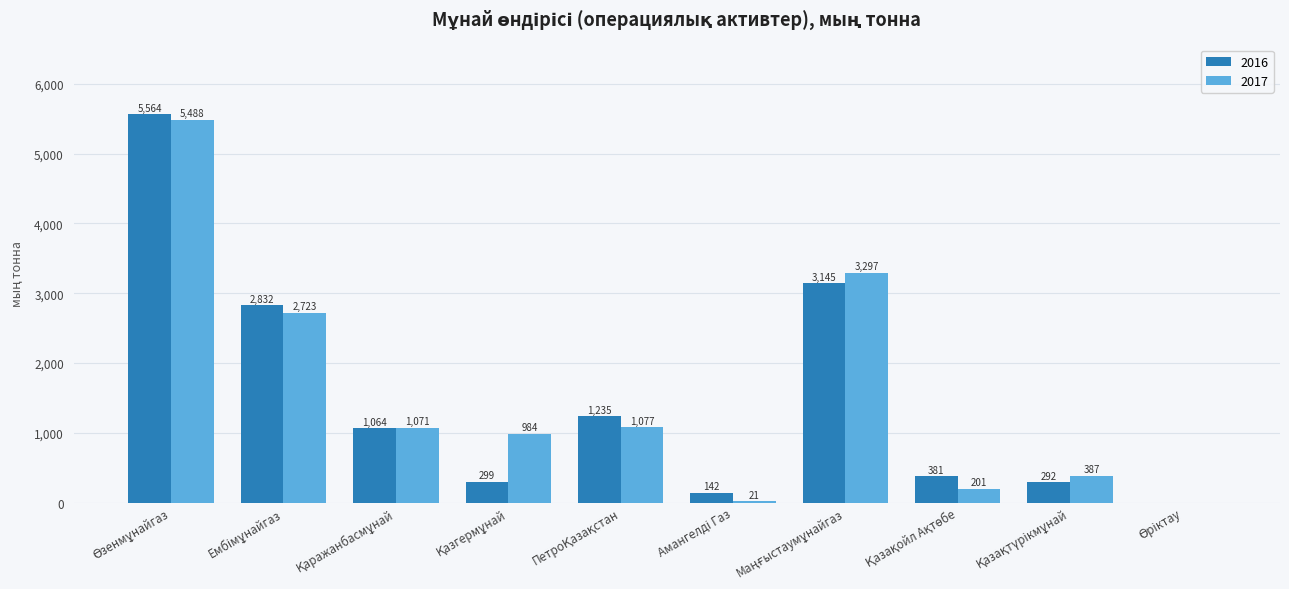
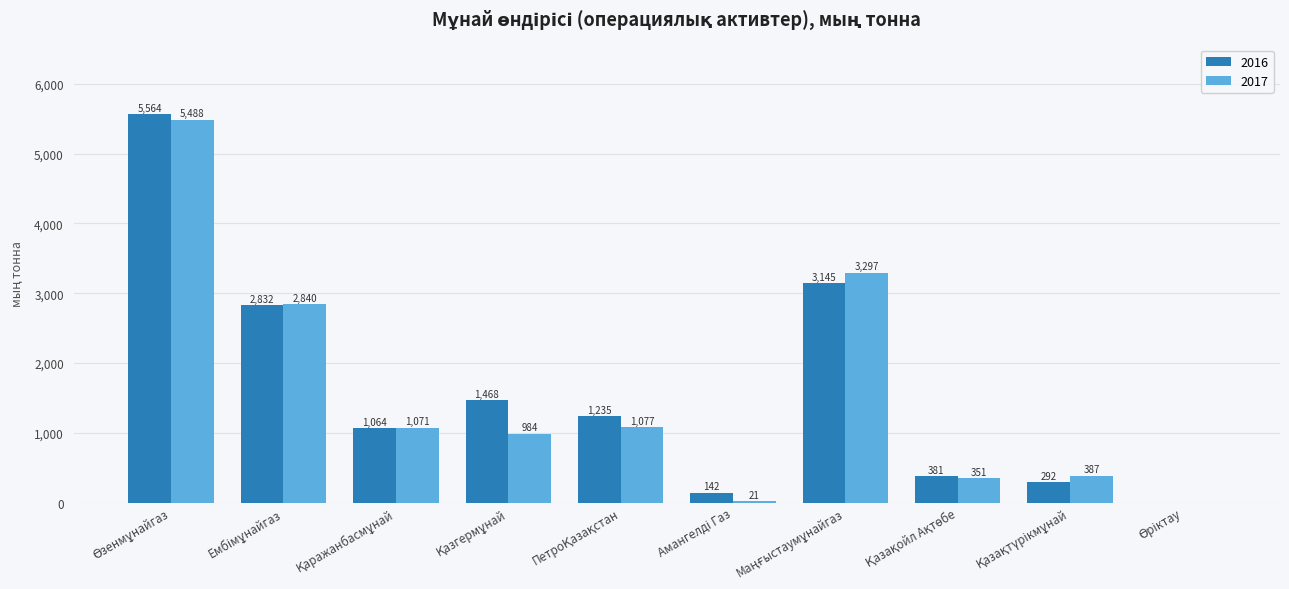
  {
    "2016": {
      "Өзенмұнайгаз": "5,564",
      "Ембімұнайгаз": "2,832",
      "Қаражанбасмұнай": "1,064",
-     "Қазгермұнай": "299",
+     "Қазгермұнай": "1,468",
      "ПетроҚазақстан": "1,235",
      "Амангелді Газ": "142",
      "Маңғыстаумұнайгаз": "3,145",
      "Қазақойл Ақтөбе": "381",
      "Қазақтүрікмұнай": "292"
    },
    "2017": {
      "Өзенмұнайгаз": "5,488",
-     "Ембімұнайгаз": "2,723",
+     "Ембімұнайгаз": "2,840",
      "Қаражанбасмұнай": "1,071",
      "Қазгермұнай": "984",
      "ПетроҚазақстан": "1,077",
      "Амангелді Газ": "21",
      "Маңғыстаумұнайгаз": "3,297",
-     "Қазақойл Ақтөбе": "201",
+     "Қазақойл Ақтөбе": "351",
      "Қазақтүрікмұнай": "387"
    }
  }
